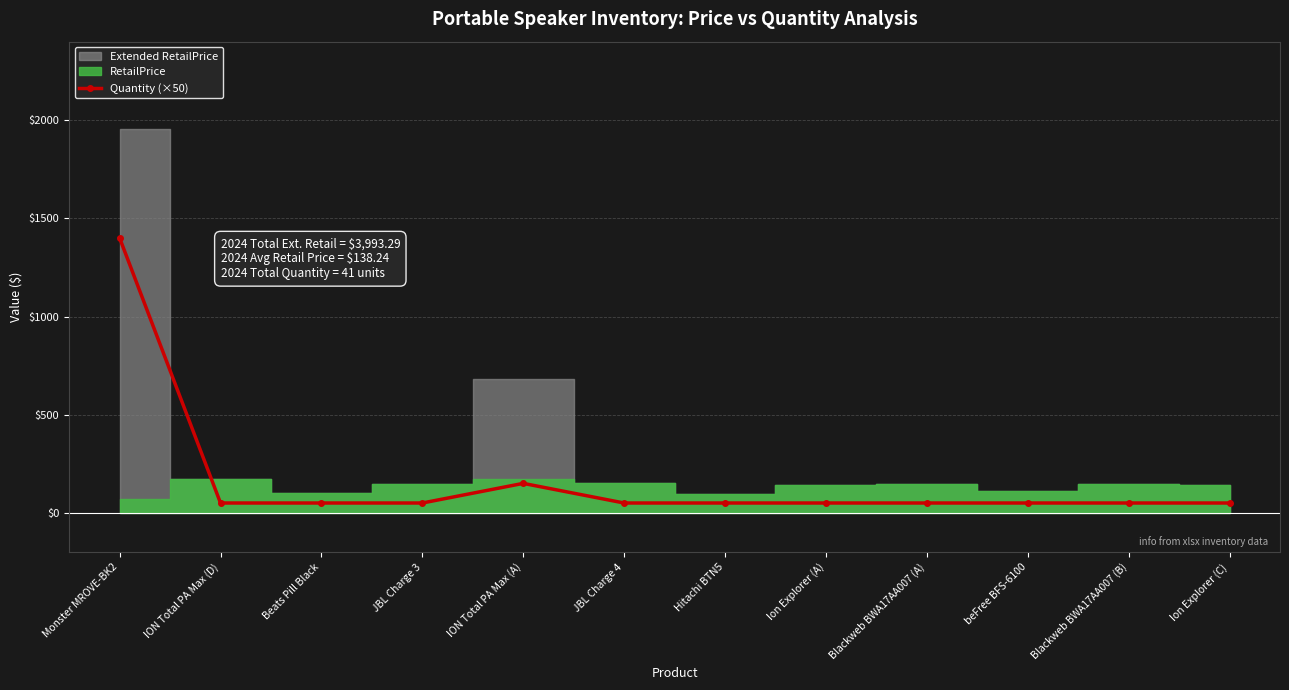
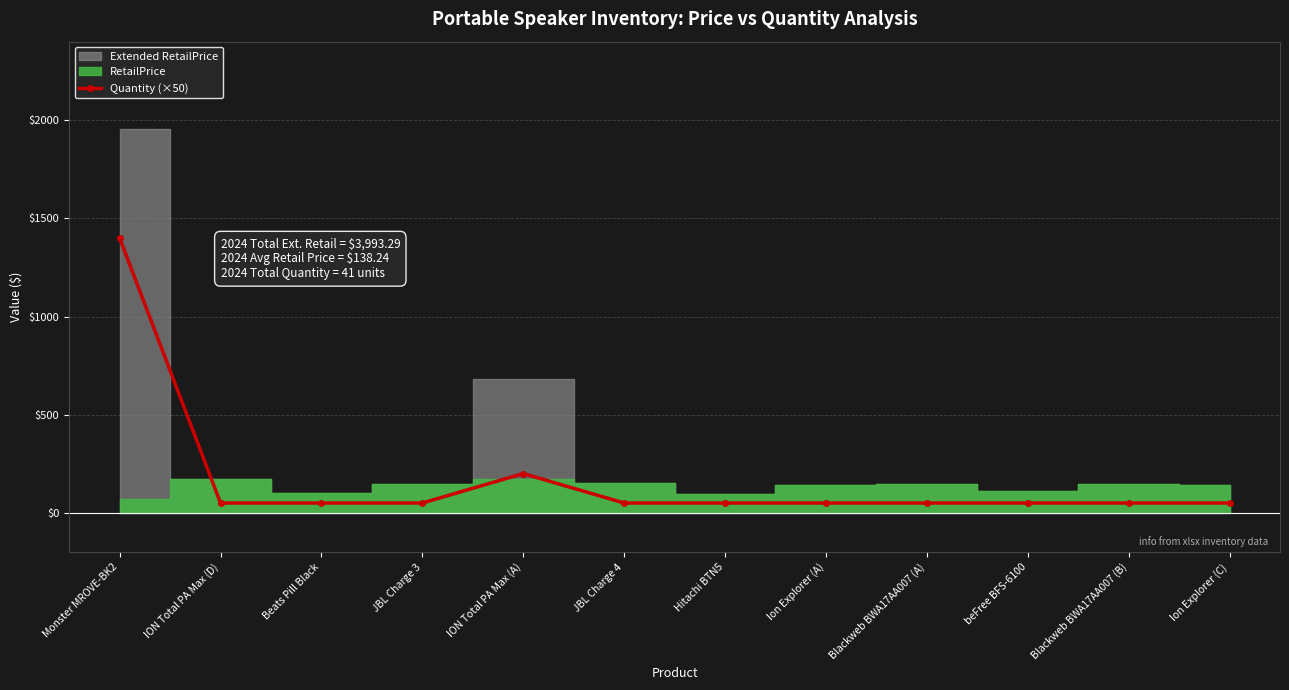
  {
    "Quantity (×50)": {
      "Monster MROVE-BK2": "$1400",
      "ION Total PA Max (D)": "$50",
      "Beats Pill Black": "$50",
      "JBL Charge 3": "$50",
-     "ION Total PA Max (A)": "$150",
+     "ION Total PA Max (A)": "$200",
      "JBL Charge 4": "$50",
      "Hitachi BTN5": "$50",
      "Ion Explorer (A)": "$50",
      "Blackweb BWA17AA007 (A)": "$50",
      "beFree BFS-6100": "$50",
      "Blackweb BWA17AA007 (B)": "$50",
      "Ion Explorer (C)": "$50"
    }
  }
